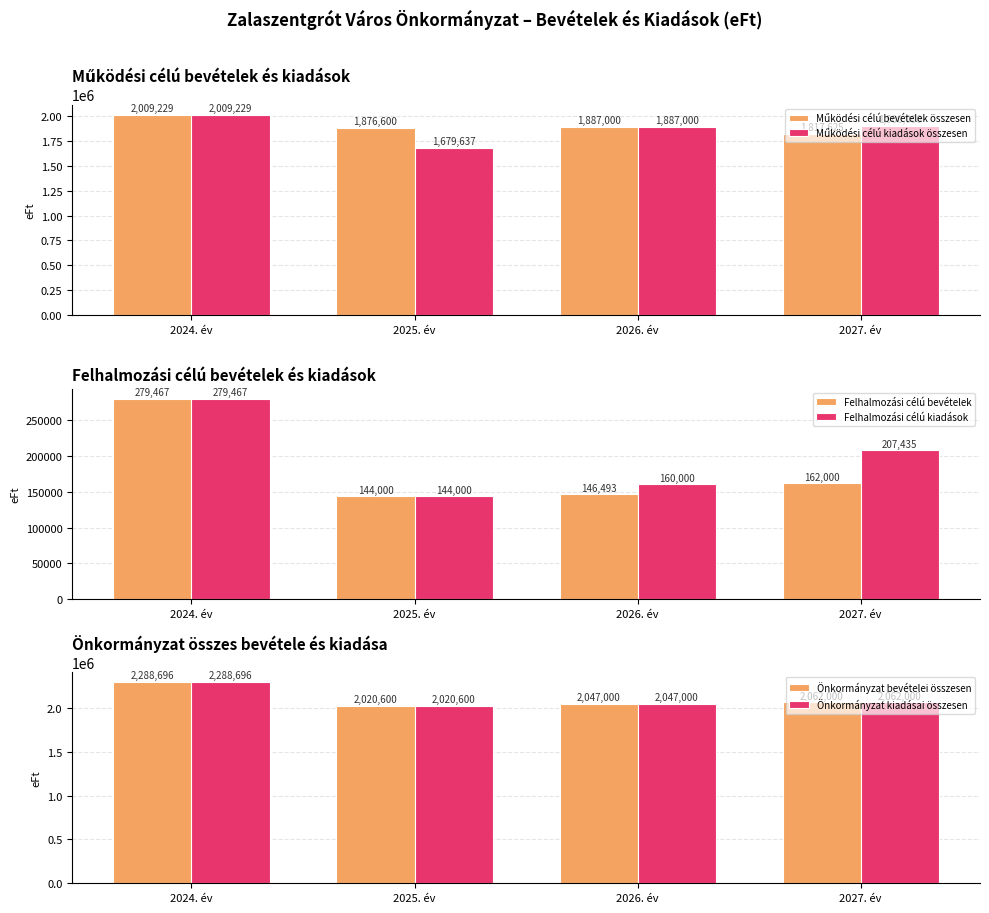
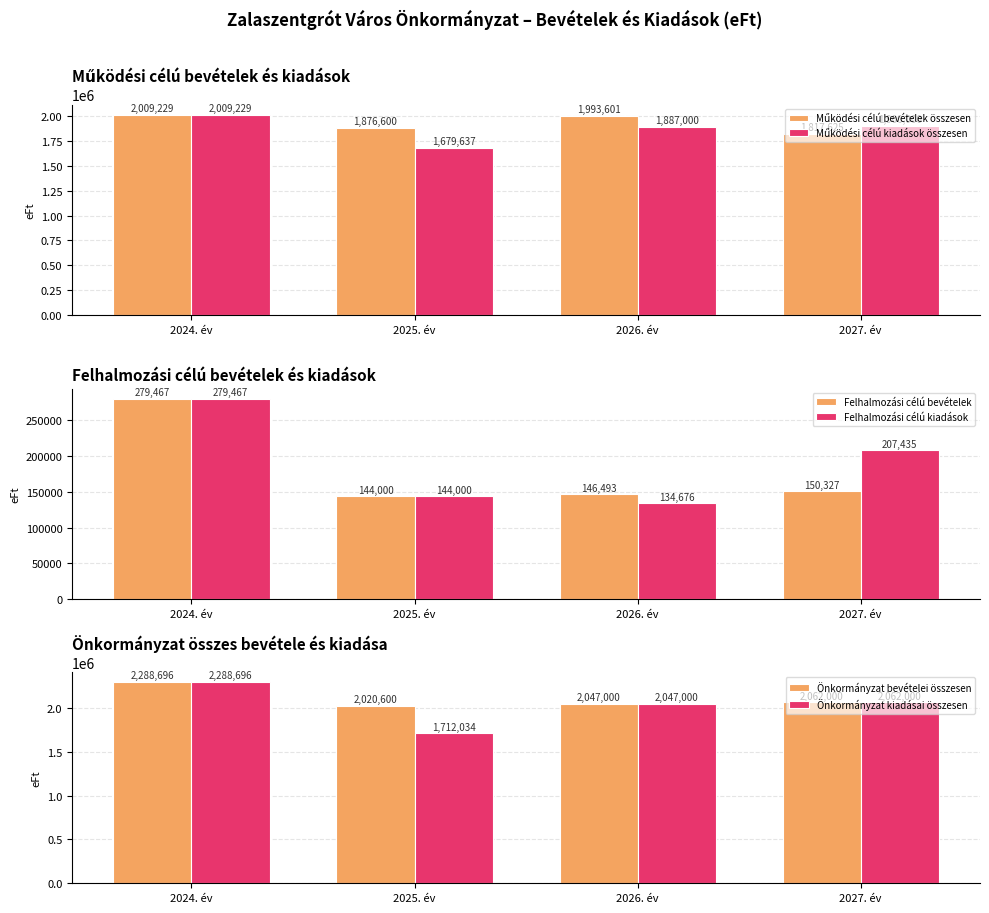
  {
    "Működési célú bevételek és kiadások": {
      "Működési célú bevételek összesen": {
        "2024. év": "2,009,229",
        "2025. év": "1,876,600",
-       "2026. év": "1,887,000"
+       "2026. év": "1,993,601"
      },
      "Működési célú kiadások összesen": {
        "2024. év": "2,009,229",
        "2025. év": "1,679,637",
        "2026. év": "1,887,000"
      }
    },
    "Felhalmozási célú bevételek és kiadások": {
      "Felhalmozási célú bevételek": {
        "2024. év": "279,467",
        "2025. év": "144,000",
        "2026. év": "146,493",
-       "2027. év": "162,000"
+       "2027. év": "150,327"
      },
      "Felhalmozási célú kiadások": {
        "2024. év": "279,467",
        "2025. év": "144,000",
-       "2026. év": "160,000",
+       "2026. év": "134,676",
        "2027. év": "207,435"
      }
    },
    "Önkormányzat összes bevétele és kiadása": {
      "Önkormányzat bevételei összesen": {
        "2024. év": "2,288,696",
        "2025. év": "2,020,600",
        "2026. év": "2,047,000"
      },
      "Önkormányzat kiadásai összesen": {
        "2024. év": "2,288,696",
-       "2025. év": "2,020,600",
+       "2025. év": "1,712,034",
        "2026. év": "2,047,000"
      }
    }
  }
